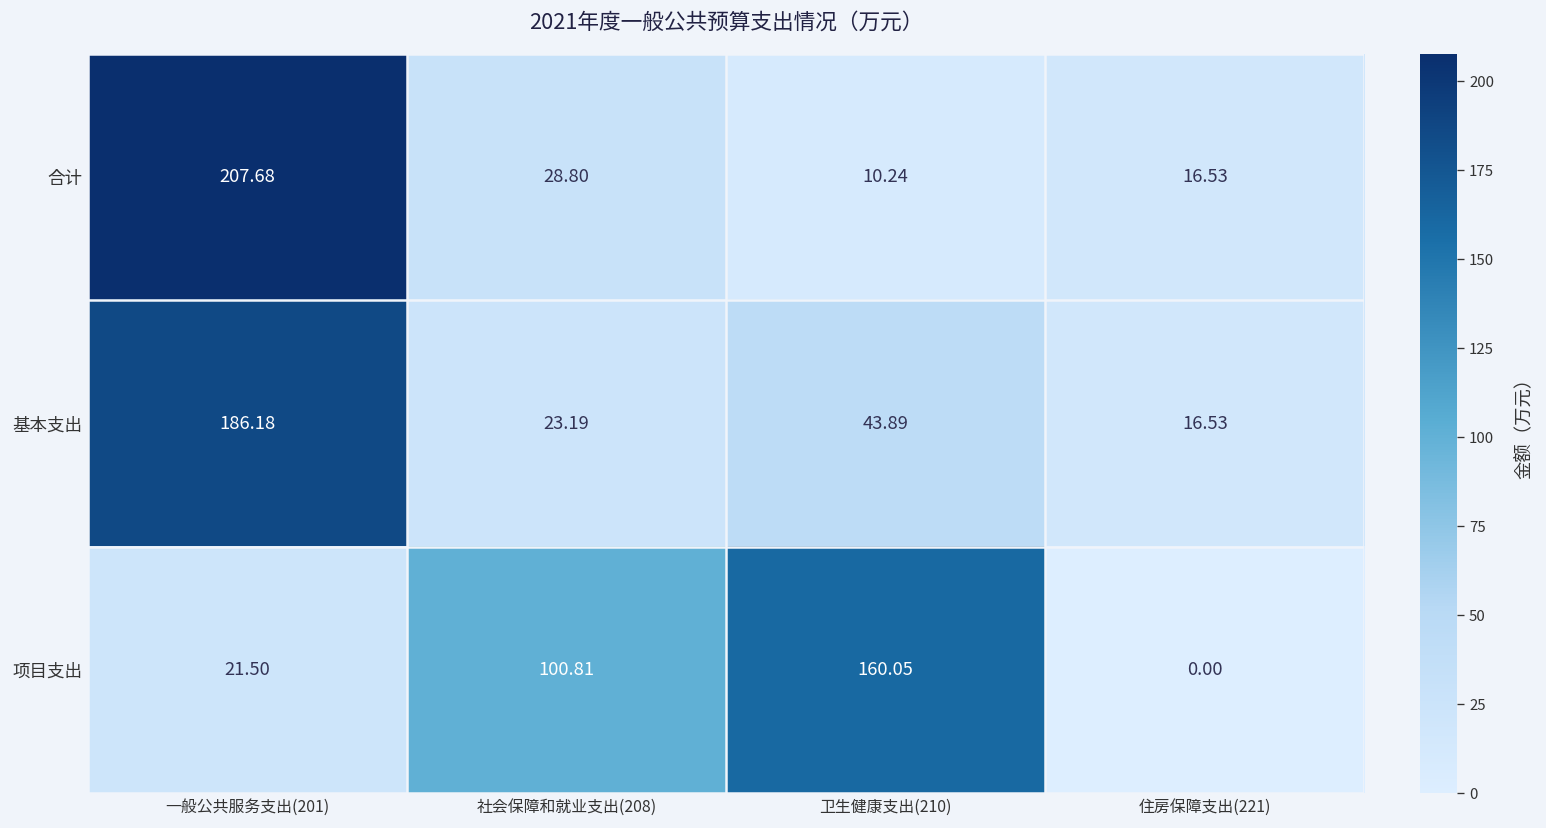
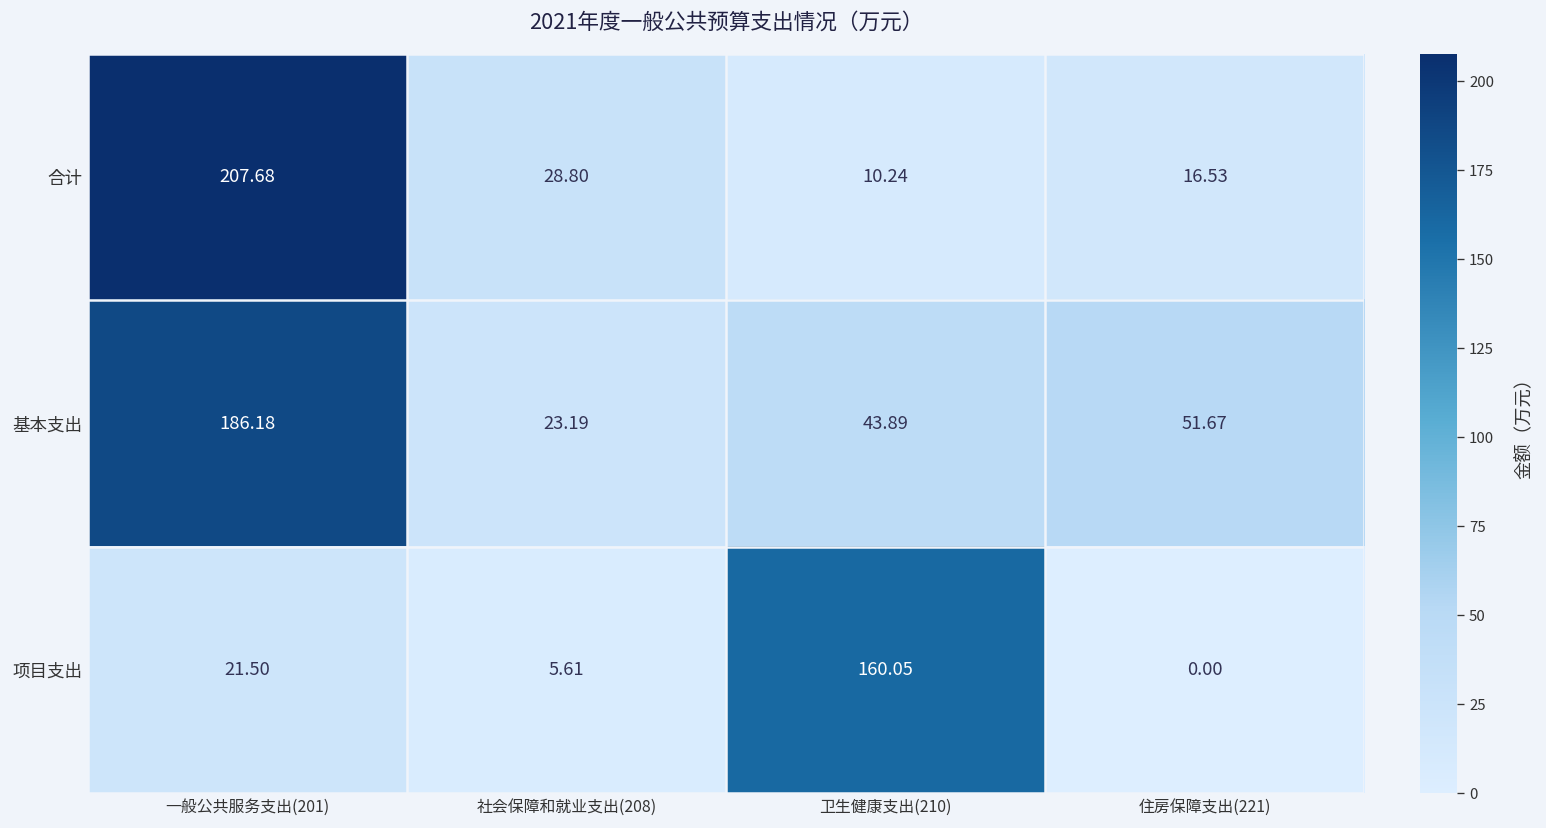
  {
    "合计": {
      "一般公共服务支出(201)": 207.68,
      "社会保障和就业支出(208)": 28.80,
      "卫生健康支出(210)": 10.24,
      "住房保障支出(221)": 16.53
    },
    "基本支出": {
      "一般公共服务支出(201)": 186.18,
      "社会保障和就业支出(208)": 23.19,
      "卫生健康支出(210)": 43.89,
-     "住房保障支出(221)": 16.53
+     "住房保障支出(221)": 51.67
    },
    "项目支出": {
      "一般公共服务支出(201)": 21.50,
-     "社会保障和就业支出(208)": 100.81,
+     "社会保障和就业支出(208)": 5.61,
      "卫生健康支出(210)": 160.05,
      "住房保障支出(221)": 0.00
    }
  }
